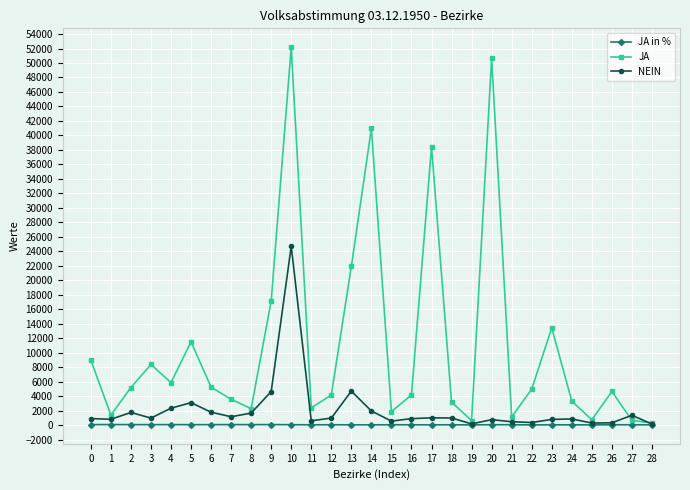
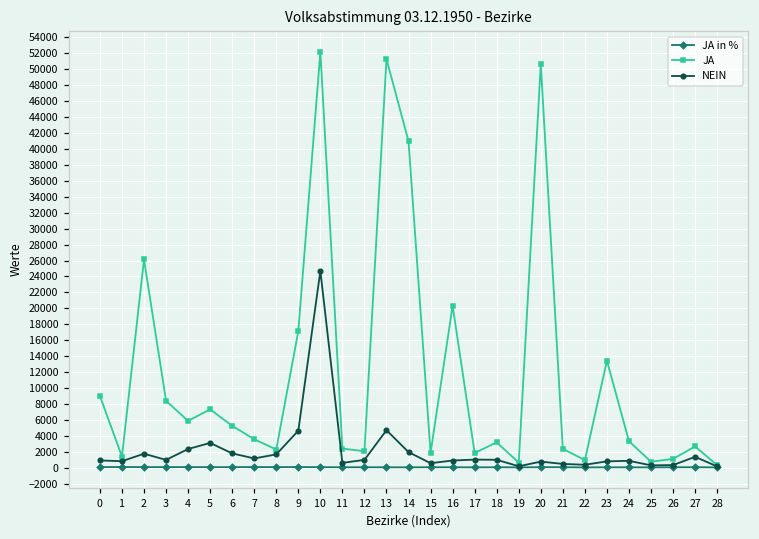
  {
    "JA": {
      "0": 9000,
      "1": 1000,
-     "2": 5000,
+     "2": 26000,
      "3": 8000,
      "4": 6000,
-     "5": 12000,
+     "5": 7000,
      "6": 5000,
      "7": 4000,
      "8": 2000,
      "9": 17000,
      "10": 52000,
      "11": 2000,
-     "12": 4000,
-     "13": 22000,
+     "12": 2000,
+     "13": 51000,
      "14": 41000,
      "15": 2000,
-     "16": 4000,
-     "17": 38000,
+     "16": 20000,
+     "17": 2000,
      "18": 3000,
      "19": 1000,
      "20": 51000,
-     "21": 1000,
-     "22": 5000,
+     "21": 2000,
+     "22": 1000,
      "23": 13000,
      "24": 3000,
      "25": 1000,
-     "26": 5000,
-     "27": 1000
+     "26": 1000,
+     "27": 3000
    }
  }
